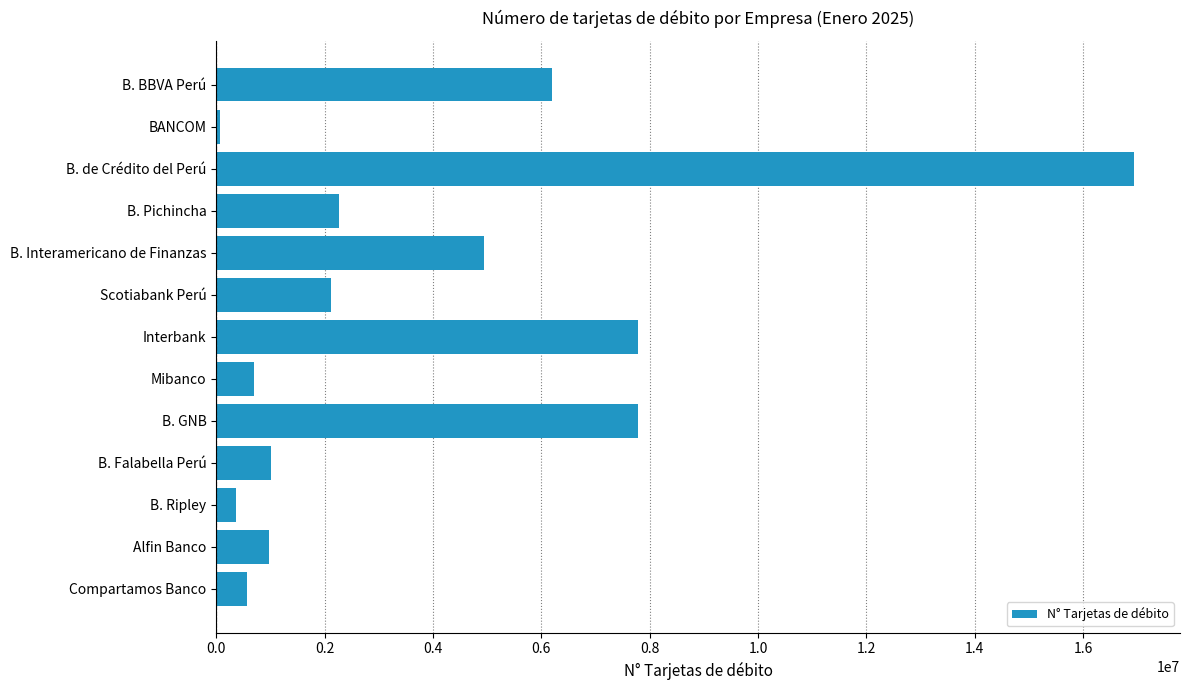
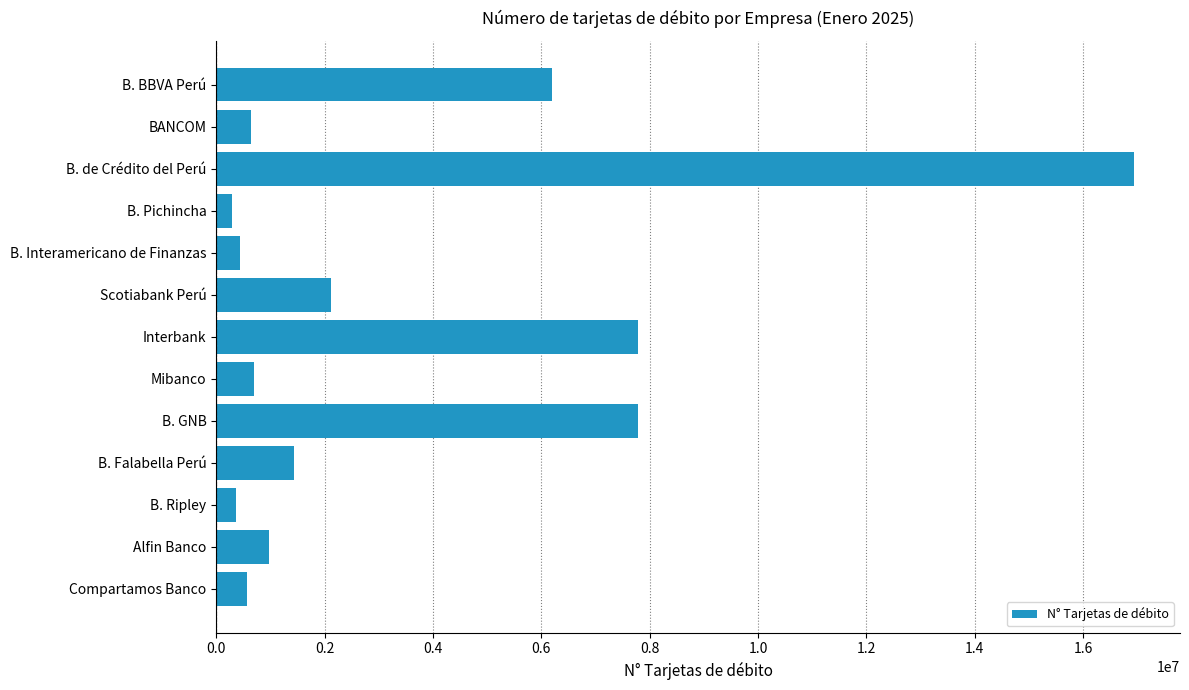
  {
    "B. BBVA Perú": 6200000,
-   "BANCOM": 100000,
+   "BANCOM": 600000,
    "B. de Crédito del Perú": 16900000,
-   "B. Pichincha": 2300000,
-   "B. Interamericano de Finanzas": 4900000,
+   "B. Pichincha": 300000,
+   "B. Interamericano de Finanzas": 400000,
    "Scotiabank Perú": 2100000,
    "Interbank": 7800000,
    "Mibanco": 700000,
    "B. GNB": 7800000,
-   "B. Falabella Perú": 1000000,
+   "B. Falabella Perú": 1400000,
    "B. Ripley": 400000,
    "Alfin Banco": 1000000,
    "Compartamos Banco": 600000
  }
